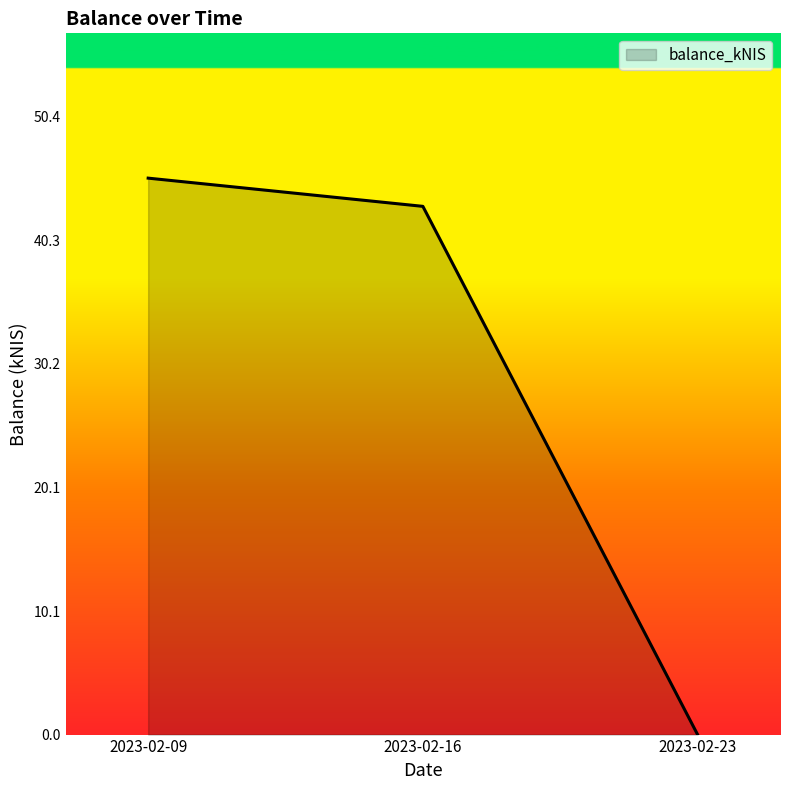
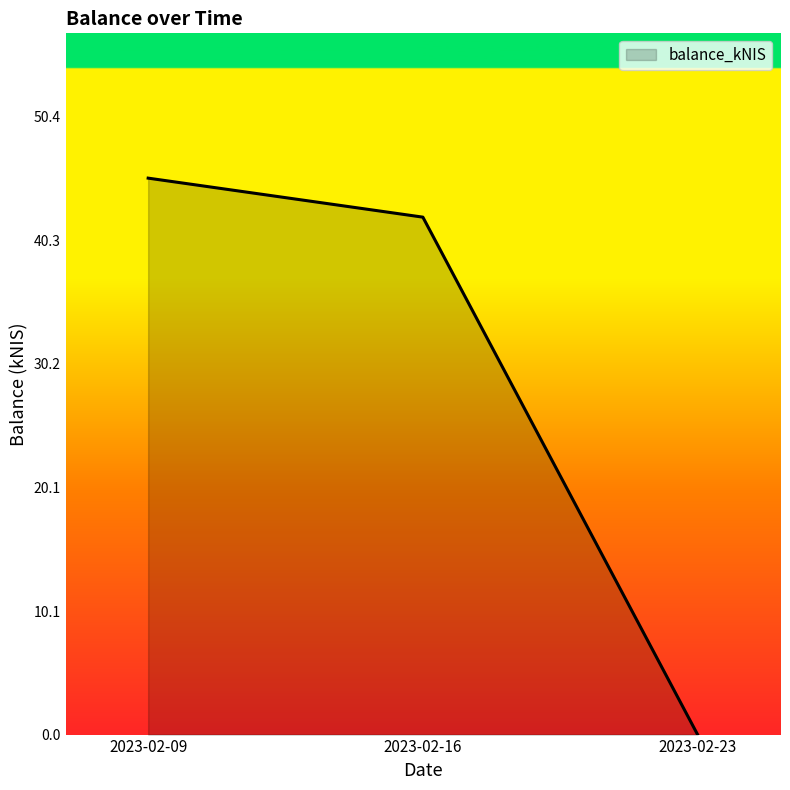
  {
    "2023-02-09": 45.4,
-   "2023-02-16": 43.1,
+   "2023-02-16": 42.2,
    "2023-02-23": 0.0
  }
